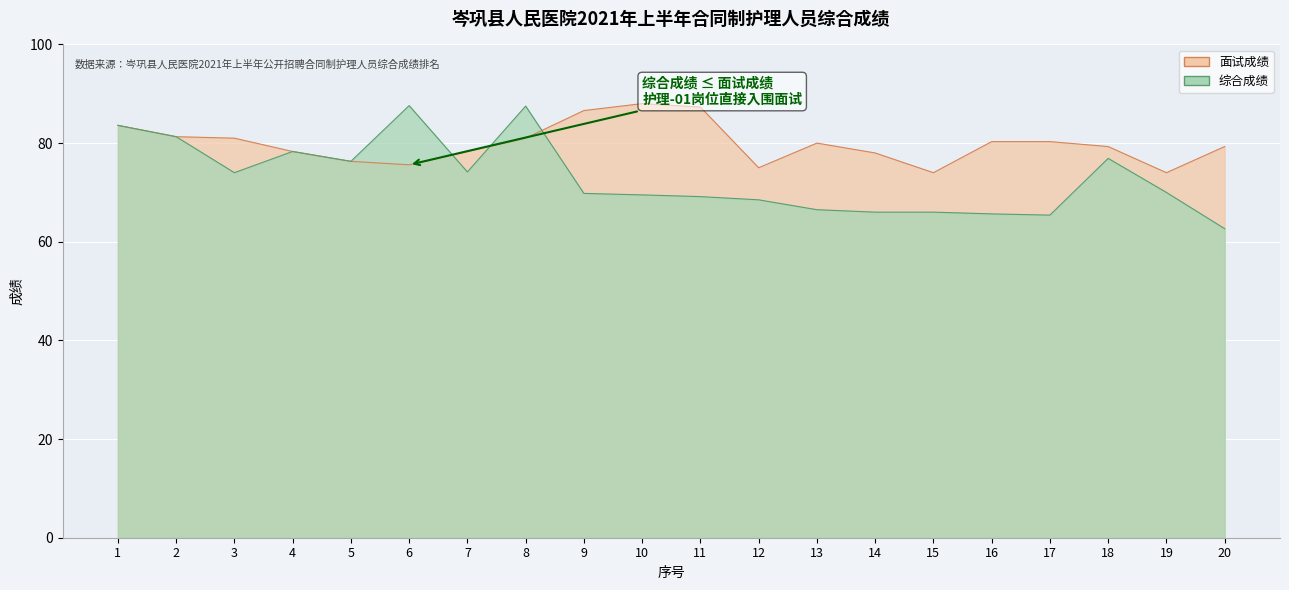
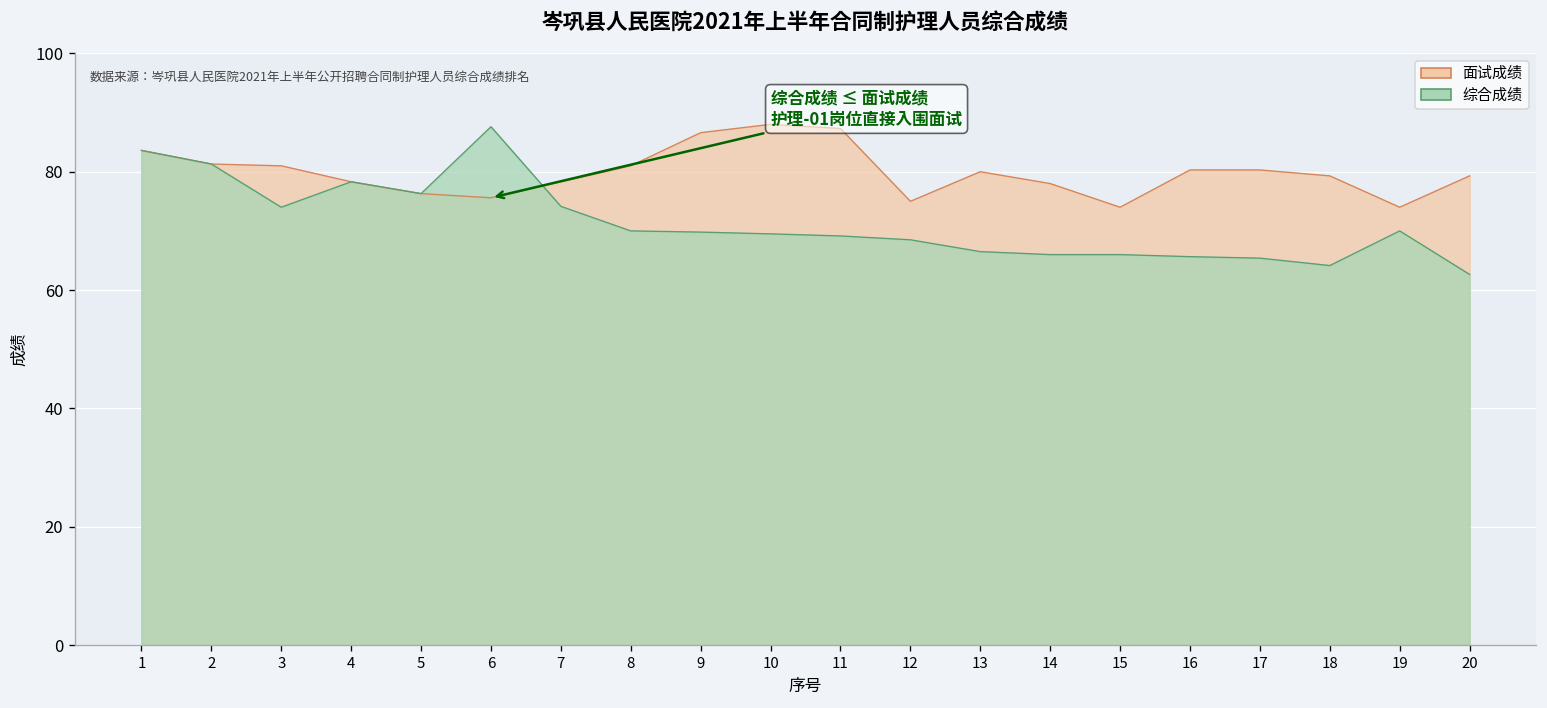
  {
    "面试成绩": {
      "3": 81,
      "6": 76,
      "7": 78,
      "8": 81,
      "9": 87,
      "12": 75,
      "13": 80,
      "14": 78,
      "15": 74,
      "16": 80,
      "17": 80,
      "18": 79,
      "19": 74,
      "20": 79
    },
    "综合成绩": {
      "3": 74,
      "6": 88,
      "7": 74,
-     "8": 88,
+     "8": 70,
      "9": 70,
      "10": 70,
      "11": 69,
      "12": 69,
      "13": 67,
      "14": 66,
      "15": 66,
      "16": 66,
      "17": 65,
-     "18": 77,
+     "18": 64,
      "19": 70,
      "20": 63
    }
  }
